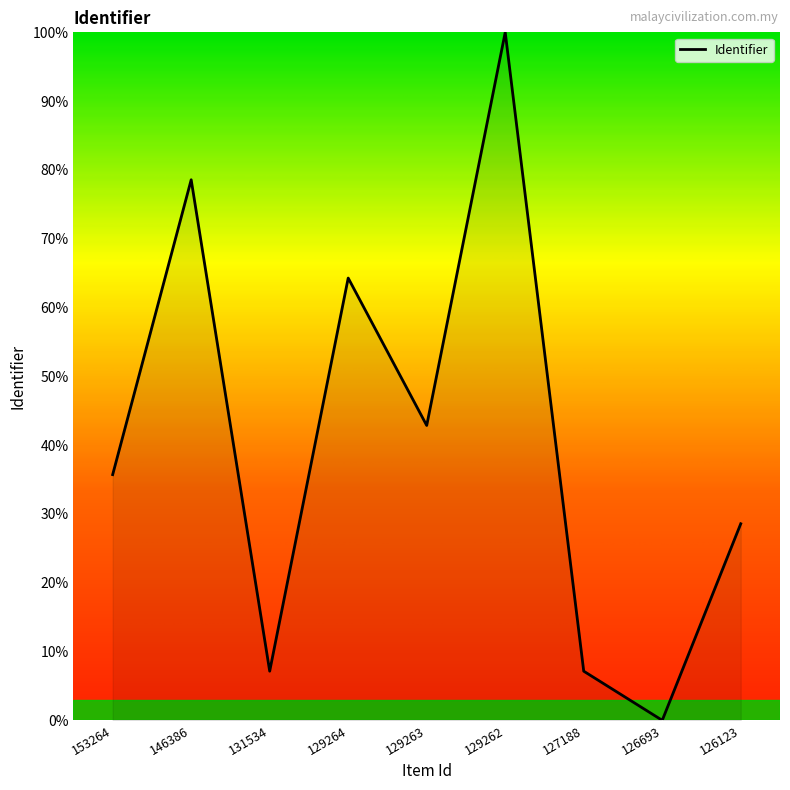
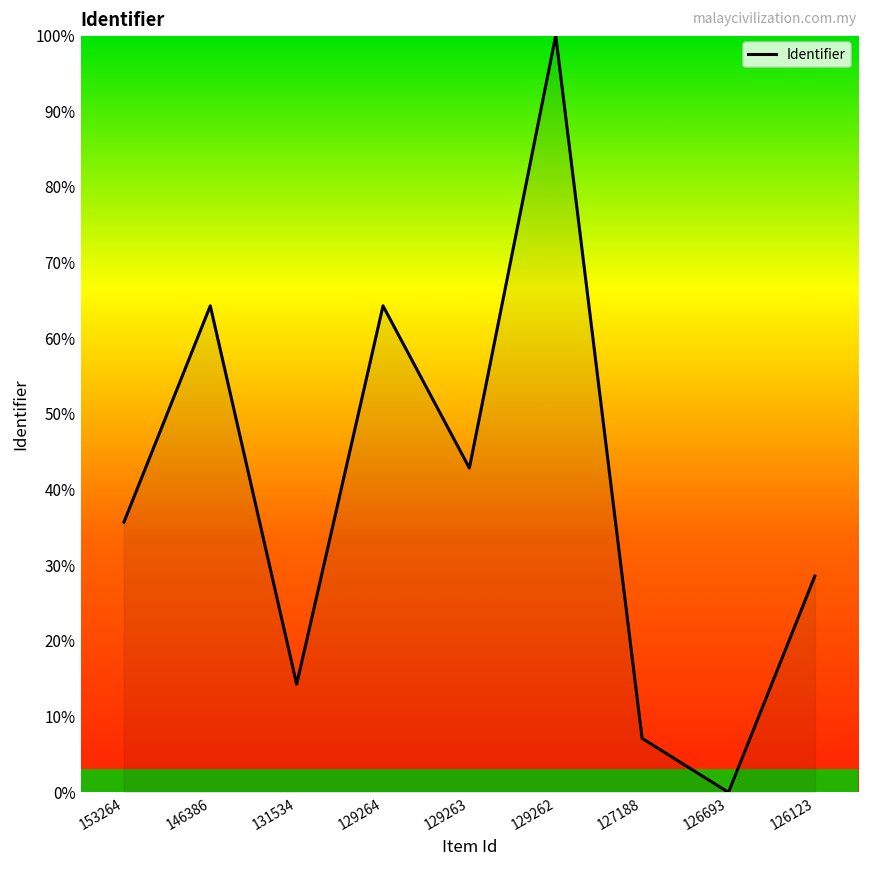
  {
    "153264": "36%",
-   "146386": "79%",
-   "131534": "7%",
+   "146386": "64%",
+   "131534": "14%",
    "129264": "64%",
    "129263": "43%",
    "129262": "100%",
    "127188": "7%",
    "126123": "29%"
  }
